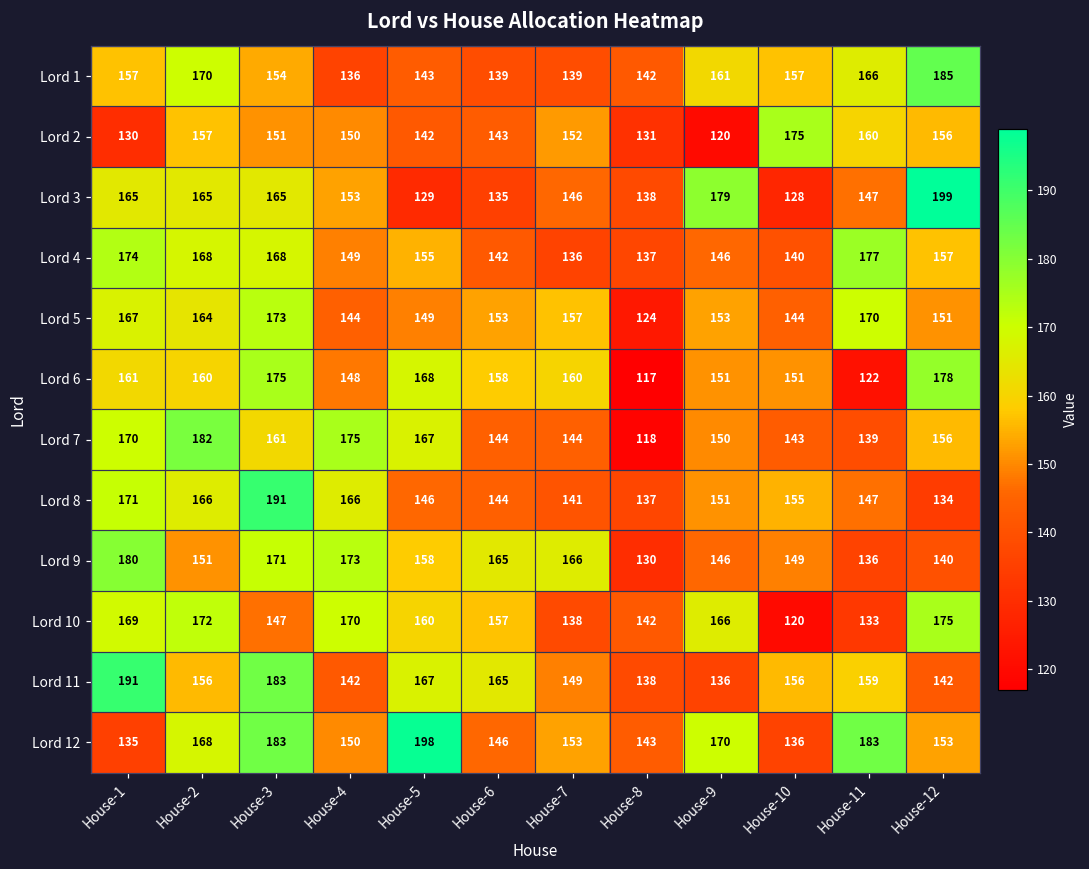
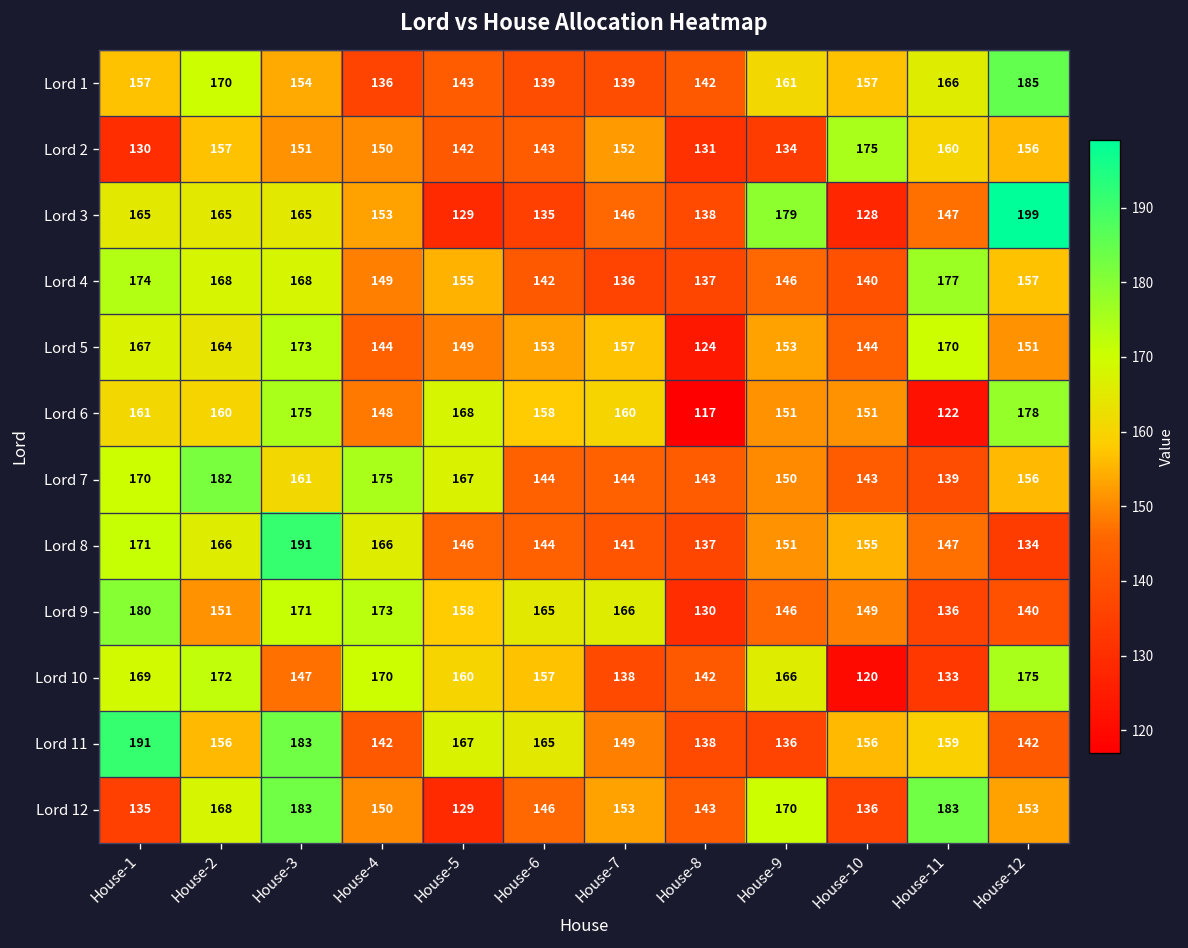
  {
    "Lord 1": {
      "House-1": 157,
      "House-2": 170,
      "House-3": 154,
      "House-4": 136,
      "House-5": 143,
      "House-6": 139,
      "House-7": 139,
      "House-8": 142,
      "House-9": 161,
      "House-10": 157,
      "House-11": 166,
      "House-12": 185
    },
    "Lord 2": {
      "House-1": 130,
      "House-2": 157,
      "House-3": 151,
      "House-4": 150,
      "House-5": 142,
      "House-6": 143,
      "House-7": 152,
      "House-8": 131,
-     "House-9": 120,
+     "House-9": 134,
      "House-10": 175,
      "House-11": 160,
      "House-12": 156
    },
    "Lord 3": {
      "House-1": 165,
      "House-2": 165,
      "House-3": 165,
      "House-4": 153,
      "House-5": 129,
      "House-6": 135,
      "House-7": 146,
      "House-8": 138,
      "House-9": 179,
      "House-10": 128,
      "House-11": 147,
      "House-12": 199
    },
    "Lord 4": {
      "House-1": 174,
      "House-2": 168,
      "House-3": 168,
      "House-4": 149,
      "House-5": 155,
      "House-6": 142,
      "House-7": 136,
      "House-8": 137,
      "House-9": 146,
      "House-10": 140,
      "House-11": 177,
      "House-12": 157
    },
    "Lord 5": {
      "House-1": 167,
      "House-2": 164,
      "House-3": 173,
      "House-4": 144,
      "House-5": 149,
      "House-6": 153,
      "House-7": 157,
      "House-8": 124,
      "House-9": 153,
      "House-10": 144,
      "House-11": 170,
      "House-12": 151
    },
    "Lord 6": {
      "House-1": 161,
      "House-2": 160,
      "House-3": 175,
      "House-4": 148,
      "House-5": 168,
      "House-6": 158,
      "House-7": 160,
      "House-8": 117,
      "House-9": 151,
      "House-10": 151,
      "House-11": 122,
      "House-12": 178
    },
    "Lord 7": {
      "House-1": 170,
      "House-2": 182,
      "House-3": 161,
      "House-4": 175,
      "House-5": 167,
      "House-6": 144,
      "House-7": 144,
-     "House-8": 118,
+     "House-8": 143,
      "House-9": 150,
      "House-10": 143,
      "House-11": 139,
      "House-12": 156
    },
    "Lord 8": {
      "House-1": 171,
      "House-2": 166,
      "House-3": 191,
      "House-4": 166,
      "House-5": 146,
      "House-6": 144,
      "House-7": 141,
      "House-8": 137,
      "House-9": 151,
      "House-10": 155,
      "House-11": 147,
      "House-12": 134
    },
    "Lord 9": {
      "House-1": 180,
      "House-2": 151,
      "House-3": 171,
      "House-4": 173,
      "House-5": 158,
      "House-6": 165,
      "House-7": 166,
      "House-8": 130,
      "House-9": 146,
      "House-10": 149,
      "House-11": 136,
      "House-12": 140
    },
    "Lord 10": {
      "House-1": 169,
      "House-2": 172,
      "House-3": 147,
      "House-4": 170,
      "House-5": 160,
      "House-6": 157,
      "House-7": 138,
      "House-8": 142,
      "House-9": 166,
      "House-10": 120,
      "House-11": 133,
      "House-12": 175
    },
    "Lord 11": {
      "House-1": 191,
      "House-2": 156,
      "House-3": 183,
      "House-4": 142,
      "House-5": 167,
      "House-6": 165,
      "House-7": 149,
      "House-8": 138,
      "House-9": 136,
      "House-10": 156,
      "House-11": 159,
      "House-12": 142
    },
    "Lord 12": {
      "House-1": 135,
      "House-2": 168,
      "House-3": 183,
      "House-4": 150,
-     "House-5": 198,
+     "House-5": 129,
      "House-6": 146,
      "House-7": 153,
      "House-8": 143,
      "House-9": 170,
      "House-10": 136,
      "House-11": 183,
      "House-12": 153
    }
  }
